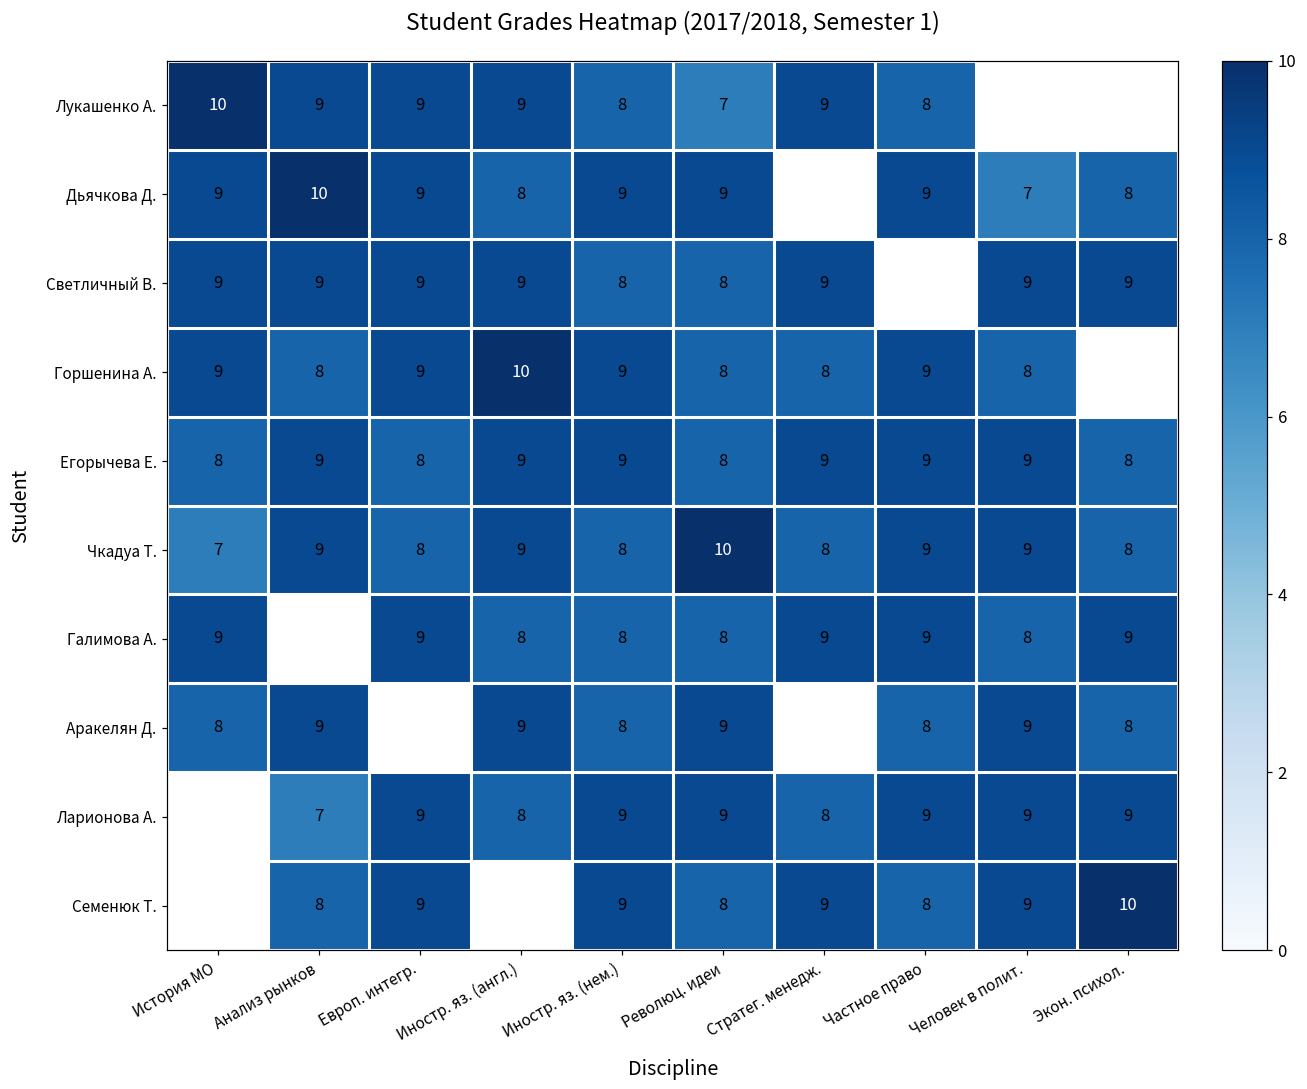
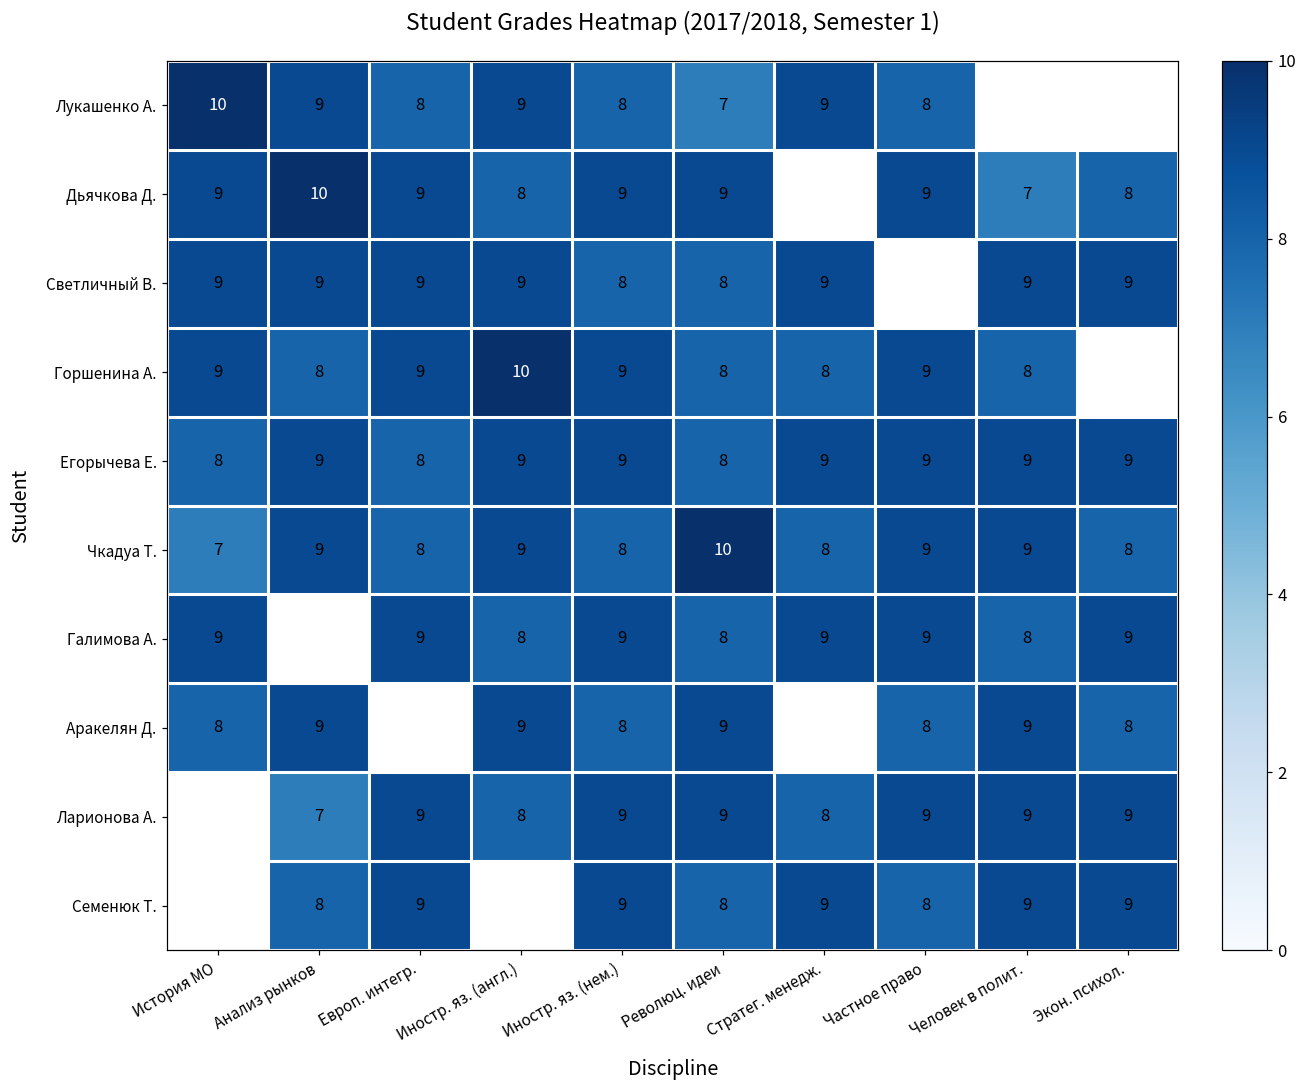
  {
    "Лукашенко А.": {
      "История МО": 10,
      "Анализ рынков": 9,
-     "Европ. интегр.": 9,
+     "Европ. интегр.": 8,
      "Иностр. яз. (англ.)": 9,
      "Иностр. яз. (нем.)": 8,
      "Революц. идеи": 7,
      "Стратег. менедж.": 9,
      "Частное право": 8
    },
    "Дьячкова Д.": {
      "История МО": 9,
      "Анализ рынков": 10,
      "Европ. интегр.": 9,
      "Иностр. яз. (англ.)": 8,
      "Иностр. яз. (нем.)": 9,
      "Революц. идеи": 9,
      "Частное право": 9,
      "Человек в полит.": 7,
      "Экон. психол.": 8
    },
    "Светличный В.": {
      "История МО": 9,
      "Анализ рынков": 9,
      "Европ. интегр.": 9,
      "Иностр. яз. (англ.)": 9,
      "Иностр. яз. (нем.)": 8,
      "Революц. идеи": 8,
      "Стратег. менедж.": 9,
      "Человек в полит.": 9,
      "Экон. психол.": 9
    },
    "Горшенина А.": {
      "История МО": 9,
      "Анализ рынков": 8,
      "Европ. интегр.": 9,
      "Иностр. яз. (англ.)": 10,
      "Иностр. яз. (нем.)": 9,
      "Революц. идеи": 8,
      "Стратег. менедж.": 8,
      "Частное право": 9,
      "Человек в полит.": 8
    },
    "Егорычева Е.": {
      "История МО": 8,
      "Анализ рынков": 9,
      "Европ. интегр.": 8,
      "Иностр. яз. (англ.)": 9,
      "Иностр. яз. (нем.)": 9,
      "Революц. идеи": 8,
      "Стратег. менедж.": 9,
      "Частное право": 9,
      "Человек в полит.": 9,
-     "Экон. психол.": 8
+     "Экон. психол.": 9
    },
    "Чкадуа Т.": {
      "История МО": 7,
      "Анализ рынков": 9,
      "Европ. интегр.": 8,
      "Иностр. яз. (англ.)": 9,
      "Иностр. яз. (нем.)": 8,
      "Революц. идеи": 10,
      "Стратег. менедж.": 8,
      "Частное право": 9,
      "Человек в полит.": 9,
      "Экон. психол.": 8
    },
    "Галимова А.": {
      "История МО": 9,
      "Европ. интегр.": 9,
      "Иностр. яз. (англ.)": 8,
-     "Иностр. яз. (нем.)": 8,
+     "Иностр. яз. (нем.)": 9,
      "Революц. идеи": 8,
      "Стратег. менедж.": 9,
      "Частное право": 9,
      "Человек в полит.": 8,
      "Экон. психол.": 9
    },
    "Аракелян Д.": {
      "История МО": 8,
      "Анализ рынков": 9,
      "Иностр. яз. (англ.)": 9,
      "Иностр. яз. (нем.)": 8,
      "Революц. идеи": 9,
      "Частное право": 8,
      "Человек в полит.": 9,
      "Экон. психол.": 8
    },
    "Ларионова А.": {
      "Анализ рынков": 7,
      "Европ. интегр.": 9,
      "Иностр. яз. (англ.)": 8,
      "Иностр. яз. (нем.)": 9,
      "Революц. идеи": 9,
      "Стратег. менедж.": 8,
      "Частное право": 9,
      "Человек в полит.": 9,
      "Экон. психол.": 9
    },
    "Семенюк Т.": {
      "Анализ рынков": 8,
      "Европ. интегр.": 9,
      "Иностр. яз. (нем.)": 9,
      "Революц. идеи": 8,
      "Стратег. менедж.": 9,
      "Частное право": 8,
      "Человек в полит.": 9,
-     "Экон. психол.": 10
+     "Экон. психол.": 9
    }
  }
